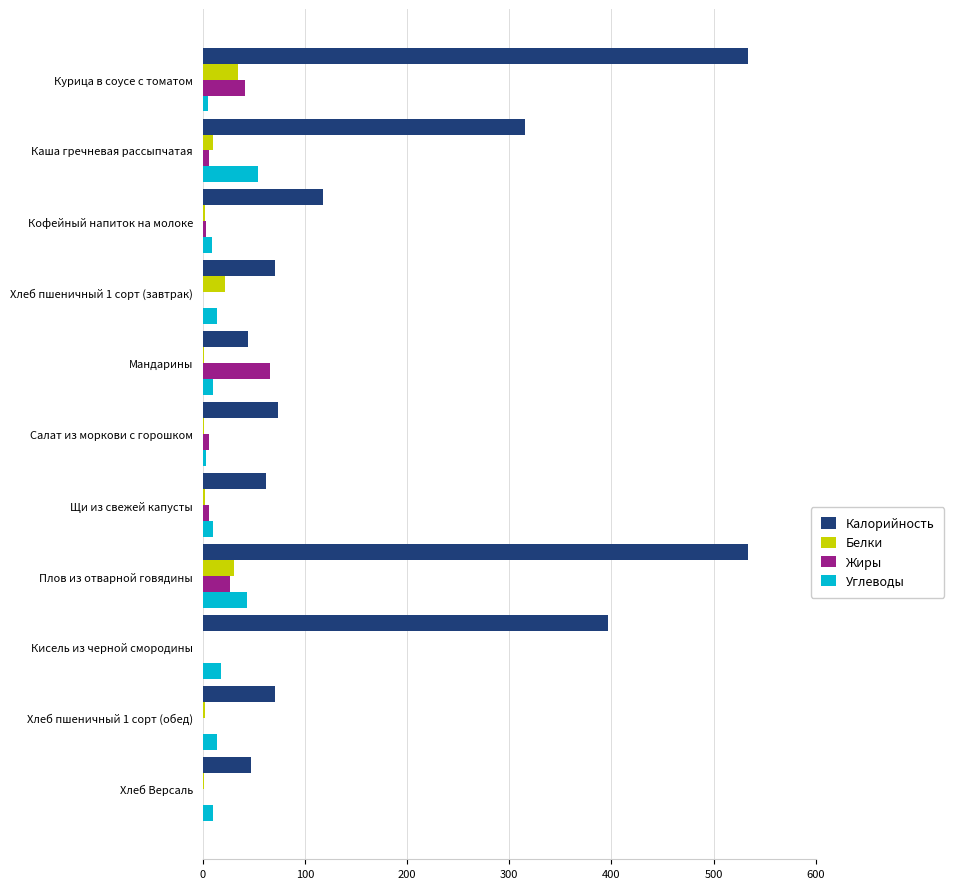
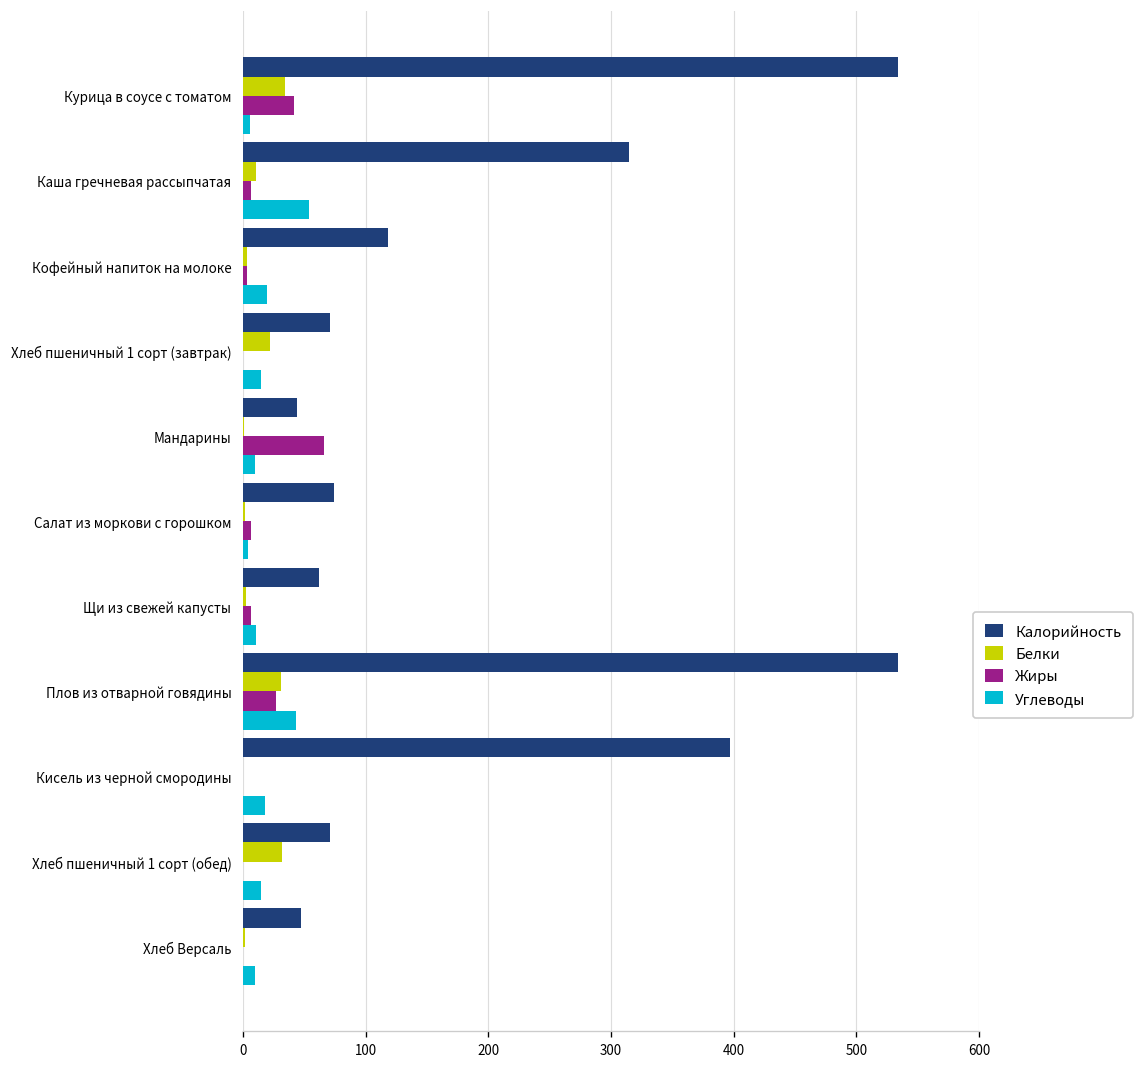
  {
    "Калорийность": {
      "Курица в соусе с томатом": 534,
      "Каша гречневая рассыпчатая": 315,
      "Кофейный напиток на молоке": 118,
      "Хлеб пшеничный 1 сорт (завтрак)": 71,
      "Мандарины": 44,
      "Салат из моркови с горошком": 74,
      "Щи из свежей капусты": 62,
      "Плов из отварной говядины": 534,
      "Кисель из черной смородины": 397,
      "Хлеб пшеничный 1 сорт (обед)": 71,
      "Хлеб Версаль": 47
    },
    "Белки": {
      "Курица в соусе с томатом": 35,
      "Каша гречневая рассыпчатая": 10,
      "Кофейный напиток на молоке": 3,
      "Хлеб пшеничный 1 сорт (завтрак)": 22,
      "Плов из отварной говядины": 31,
-     "Хлеб пшеничный 1 сорт (обед)": 2
+     "Хлеб пшеничный 1 сорт (обед)": 31
    },
    "Жиры": {
      "Курица в соусе с томатом": 42,
      "Каша гречневая рассыпчатая": 7,
      "Кофейный напиток на молоке": 3,
      "Мандарины": 66,
      "Салат из моркови с горошком": 6,
      "Щи из свежей капусты": 6,
      "Плов из отварной говядины": 26
    },
    "Углеводы": {
      "Курица в соусе с томатом": 5,
      "Каша гречневая рассыпчатая": 54,
-     "Кофейный напиток на молоке": 9,
+     "Кофейный напиток на молоке": 19,
      "Хлеб пшеничный 1 сорт (завтрак)": 15,
      "Мандарины": 10,
      "Салат из моркови с горошком": 4,
      "Щи из свежей капусты": 11,
      "Плов из отварной говядины": 43,
      "Кисель из черной смородины": 18,
      "Хлеб пшеничный 1 сорт (обед)": 15,
      "Хлеб Версаль": 10
    }
  }
